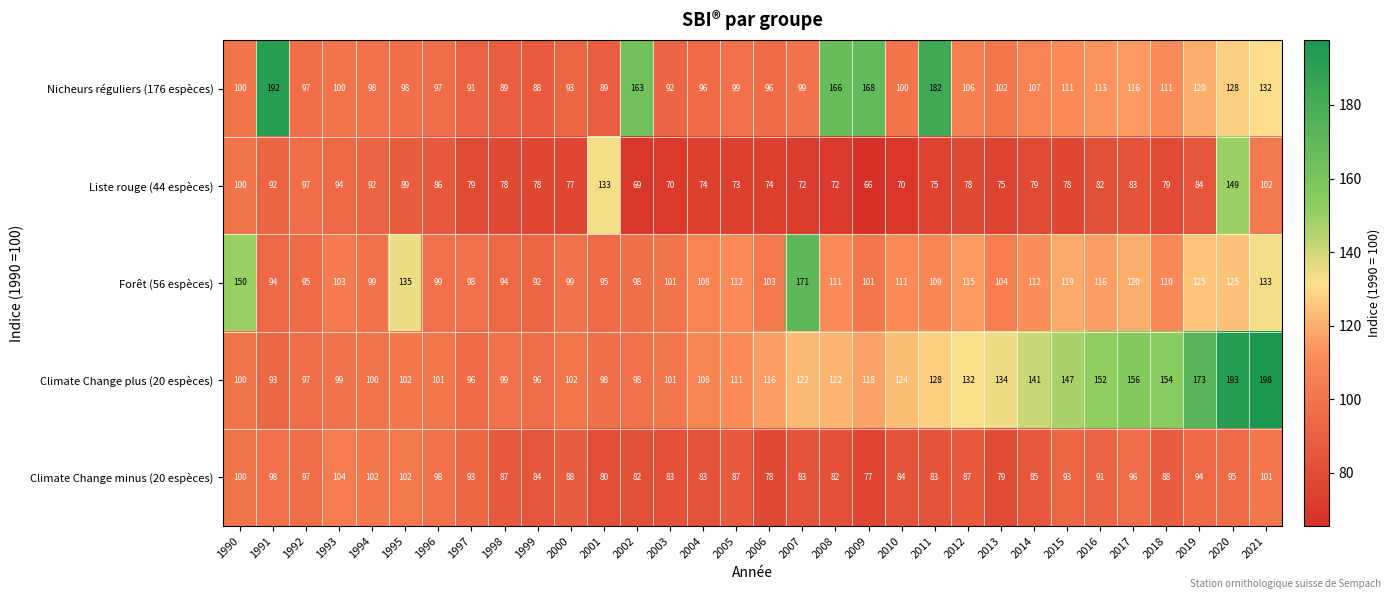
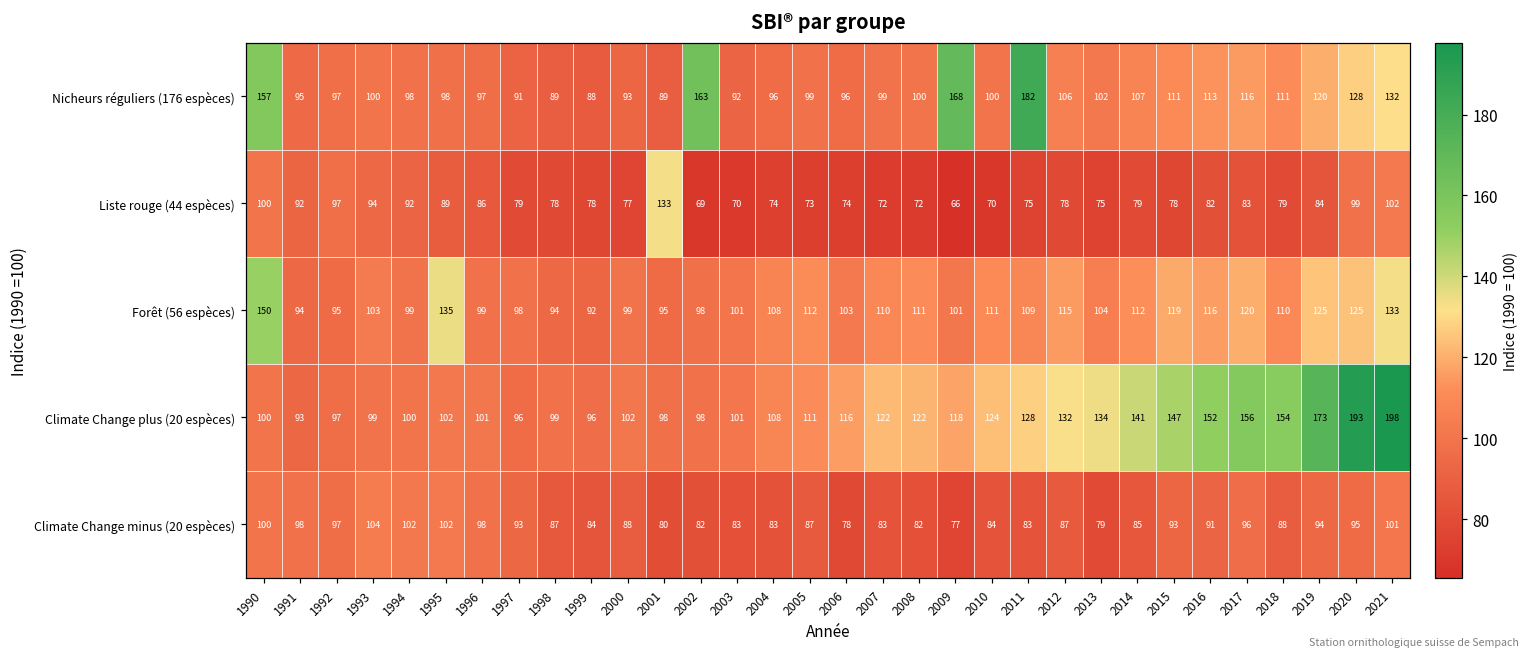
  {
    "Nicheurs réguliers (176 espèces)": {
-     "1990": 100,
-     "1991": 192,
+     "1990": 157,
+     "1991": 95,
      "1992": 97,
      "1993": 100,
      "1994": 98,
      "1995": 98,
      "1996": 97,
      "1997": 91,
      "1998": 89,
      "1999": 88,
      "2000": 93,
      "2001": 89,
      "2002": 163,
      "2003": 92,
      "2004": 96,
      "2005": 99,
      "2006": 96,
      "2007": 99,
-     "2008": 166,
+     "2008": 100,
      "2009": 168,
      "2010": 100,
      "2011": 182,
      "2012": 106,
      "2013": 102,
      "2014": 107,
      "2015": 111,
      "2016": 113,
      "2017": 116,
      "2018": 111,
      "2019": 120,
      "2020": 128,
      "2021": 132
    },
    "Liste rouge (44 espèces)": {
      "1990": 100,
      "1991": 92,
      "1992": 97,
      "1993": 94,
      "1994": 92,
      "1995": 89,
      "1996": 86,
      "1997": 79,
      "1998": 78,
      "1999": 78,
      "2000": 77,
      "2001": 133,
      "2002": 69,
      "2003": 70,
      "2004": 74,
      "2005": 73,
      "2006": 74,
      "2007": 72,
      "2008": 72,
      "2009": 66,
      "2010": 70,
      "2011": 75,
      "2012": 78,
      "2013": 75,
      "2014": 79,
      "2015": 78,
      "2016": 82,
      "2017": 83,
      "2018": 79,
      "2019": 84,
-     "2020": 149,
+     "2020": 99,
      "2021": 102
    },
    "Forêt (56 espèces)": {
      "1990": 150,
      "1991": 94,
      "1992": 95,
      "1993": 103,
      "1994": 99,
      "1995": 135,
      "1996": 99,
      "1997": 98,
      "1998": 94,
      "1999": 92,
      "2000": 99,
      "2001": 95,
      "2002": 98,
      "2003": 101,
      "2004": 108,
      "2005": 112,
      "2006": 103,
-     "2007": 171,
+     "2007": 110,
      "2008": 111,
      "2009": 101,
      "2010": 111,
      "2011": 109,
      "2012": 115,
      "2013": 104,
      "2014": 112,
      "2015": 119,
      "2016": 116,
      "2017": 120,
      "2018": 110,
      "2019": 125,
      "2020": 125,
      "2021": 133
    },
    "Climate Change plus (20 espèces)": {
      "1990": 100,
      "1991": 93,
      "1992": 97,
      "1993": 99,
      "1994": 100,
      "1995": 102,
      "1996": 101,
      "1997": 96,
      "1998": 99,
      "1999": 96,
      "2000": 102,
      "2001": 98,
      "2002": 98,
      "2003": 101,
      "2004": 108,
      "2005": 111,
      "2006": 116,
      "2007": 122,
      "2008": 122,
      "2009": 118,
      "2010": 124,
      "2011": 128,
      "2012": 132,
      "2013": 134,
      "2014": 141,
      "2015": 147,
      "2016": 152,
      "2017": 156,
      "2018": 154,
      "2019": 173,
      "2020": 193,
      "2021": 198
    },
    "Climate Change minus (20 espèces)": {
      "1990": 100,
      "1991": 98,
      "1992": 97,
      "1993": 104,
      "1994": 102,
      "1995": 102,
      "1996": 98,
      "1997": 93,
      "1998": 87,
      "1999": 84,
      "2000": 88,
      "2001": 80,
      "2002": 82,
      "2003": 83,
      "2004": 83,
      "2005": 87,
      "2006": 78,
      "2007": 83,
      "2008": 82,
      "2009": 77,
      "2010": 84,
      "2011": 83,
      "2012": 87,
      "2013": 79,
      "2014": 85,
      "2015": 93,
      "2016": 91,
      "2017": 96,
      "2018": 88,
      "2019": 94,
      "2020": 95,
      "2021": 101
    }
  }
